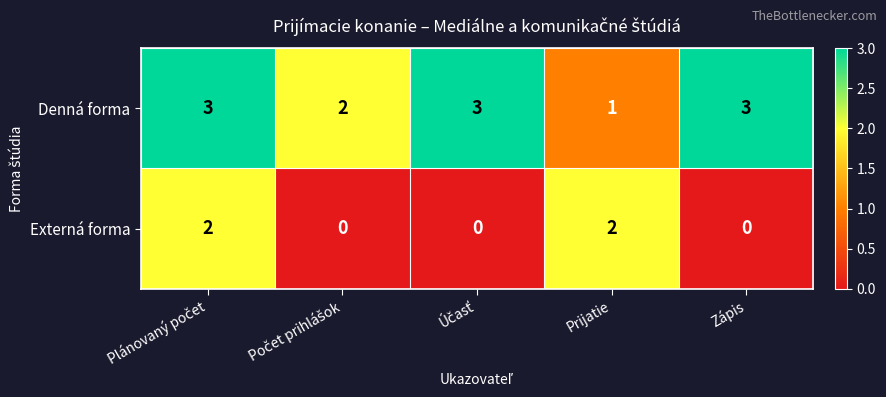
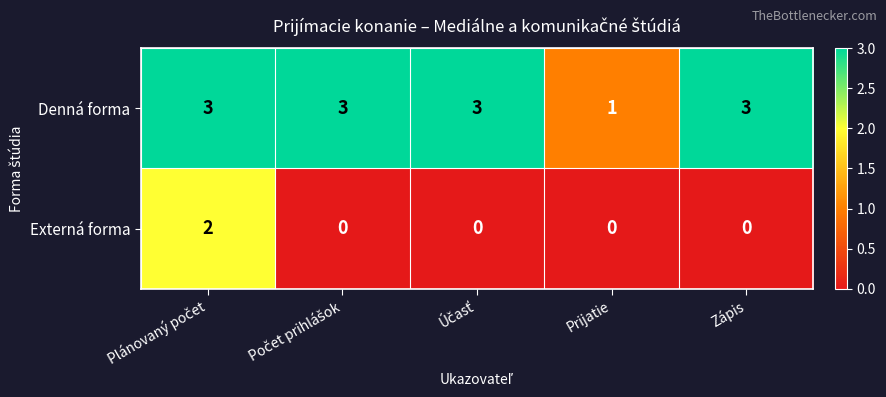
  {
    "Denná forma": {
      "Plánovaný počet": 3,
-     "Počet prihlášok": 2,
+     "Počet prihlášok": 3,
      "Účasť": 3,
      "Prijatie": 1,
      "Zápis": 3
    },
    "Externá forma": {
      "Plánovaný počet": 2,
      "Počet prihlášok": 0,
      "Účasť": 0,
-     "Prijatie": 2,
+     "Prijatie": 0,
      "Zápis": 0
    }
  }
